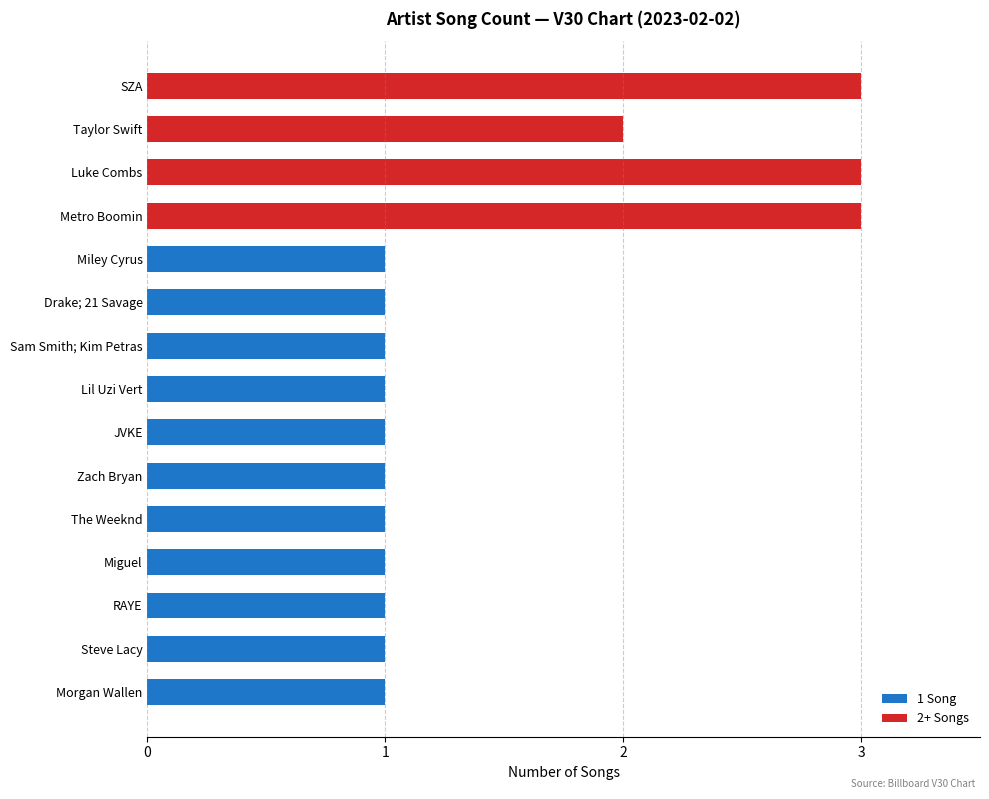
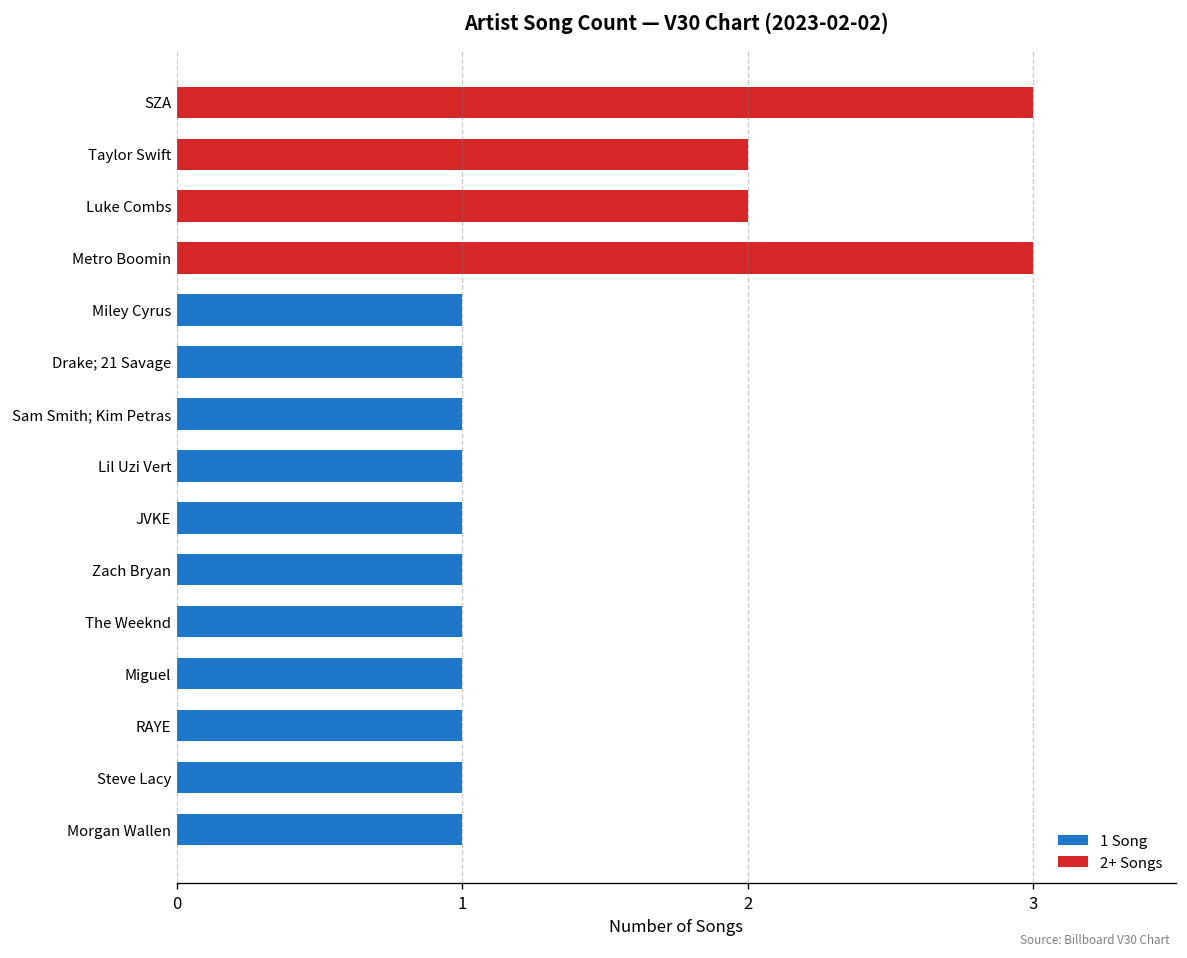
  {
    "1 Song": {
      "Miley Cyrus": 1,
      "Drake; 21 Savage": 1,
      "Sam Smith; Kim Petras": 1,
      "Lil Uzi Vert": 1,
      "JVKE": 1,
      "Zach Bryan": 1,
      "The Weeknd": 1,
      "Miguel": 1,
      "RAYE": 1,
      "Steve Lacy": 1,
      "Morgan Wallen": 1
    },
    "2+ Songs": {
      "SZA": 3,
      "Taylor Swift": 2,
-     "Luke Combs": 3,
+     "Luke Combs": 2,
      "Metro Boomin": 3
    }
  }
